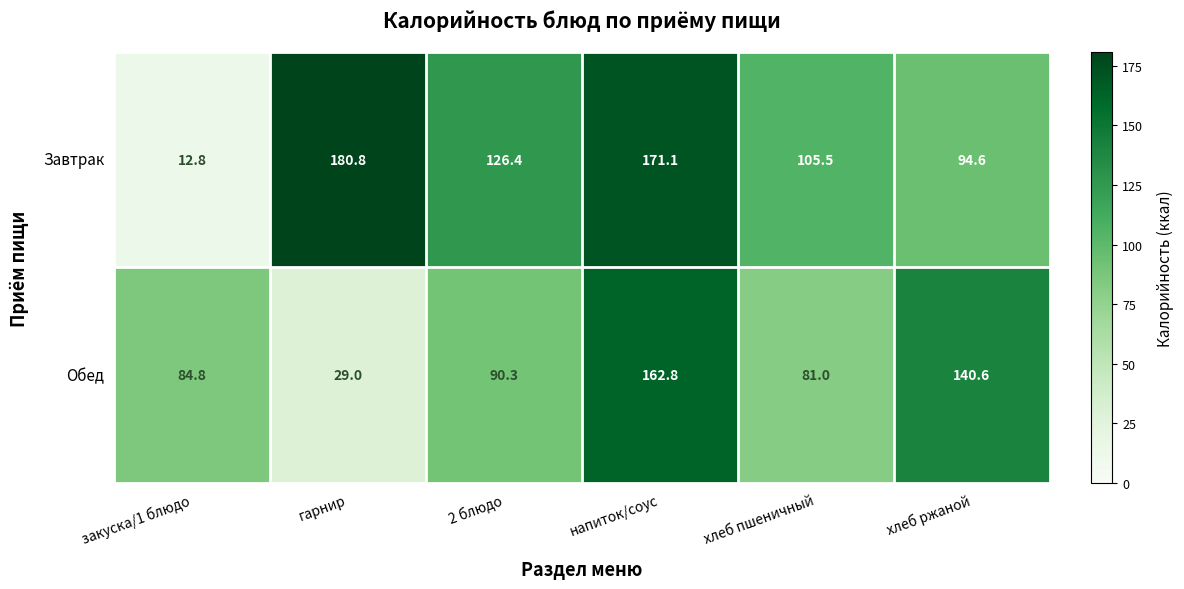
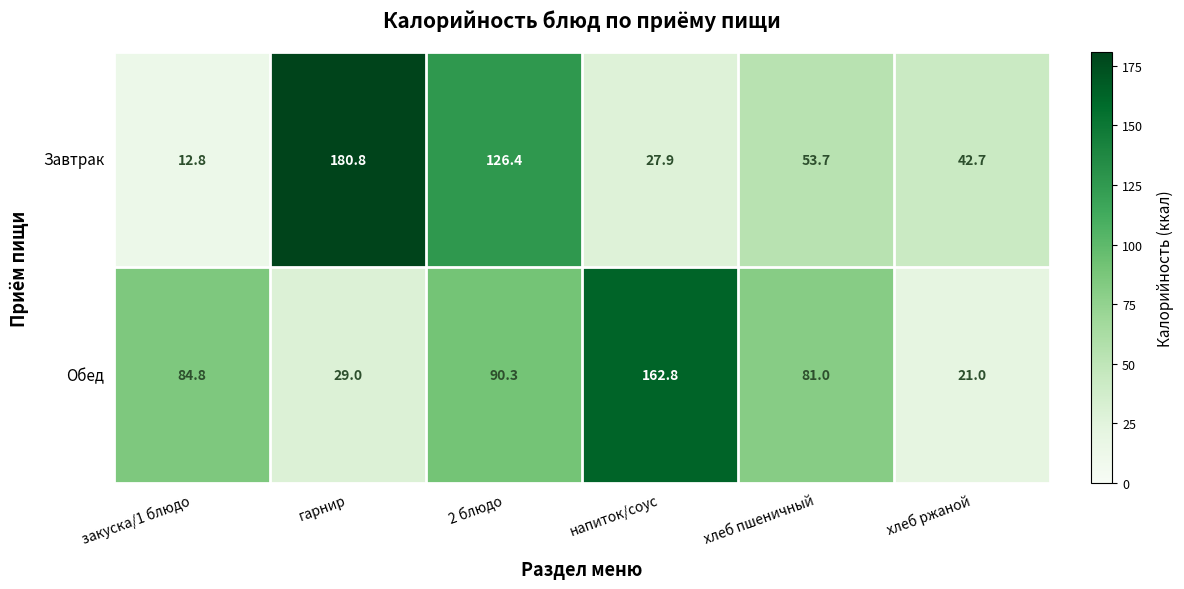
  {
    "Завтрак": {
      "закуска/1 блюдо": 12.8,
      "гарнир": 180.8,
      "2 блюдо": 126.4,
-     "напиток/соус": 171.1,
-     "хлеб пшеничный": 105.5,
-     "хлеб ржаной": 94.6
+     "напиток/соус": 27.9,
+     "хлеб пшеничный": 53.7,
+     "хлеб ржаной": 42.7
    },
    "Обед": {
      "закуска/1 блюдо": 84.8,
      "гарнир": 29.0,
      "2 блюдо": 90.3,
      "напиток/соус": 162.8,
      "хлеб пшеничный": 81.0,
-     "хлеб ржаной": 140.6
+     "хлеб ржаной": 21.0
    }
  }
